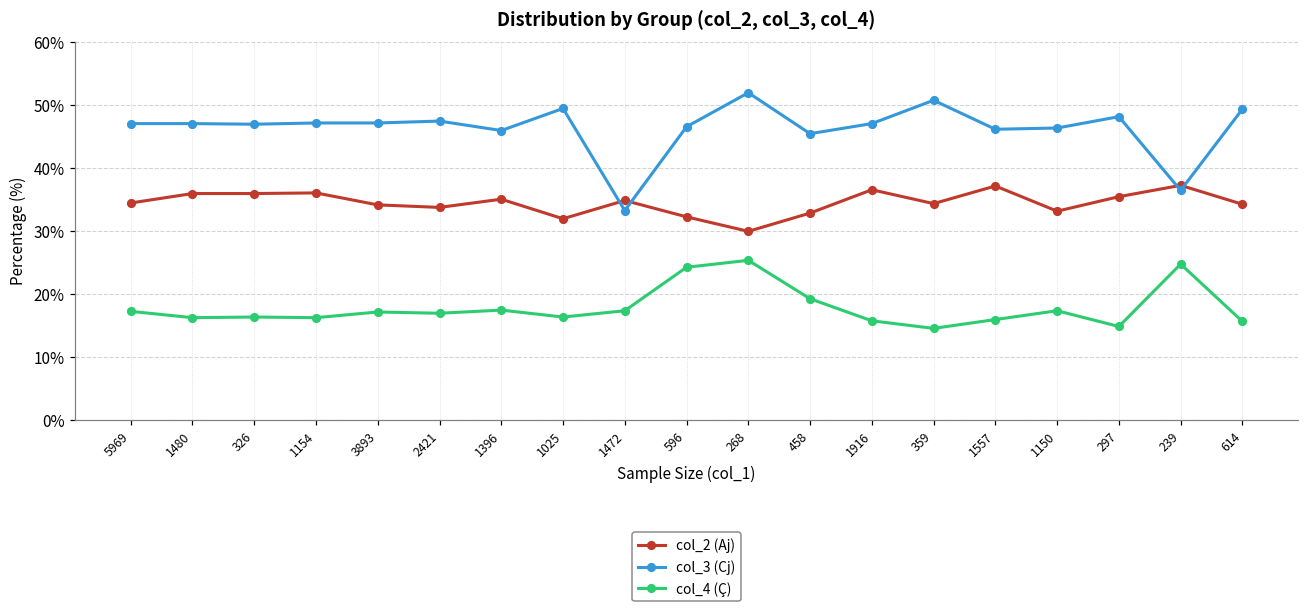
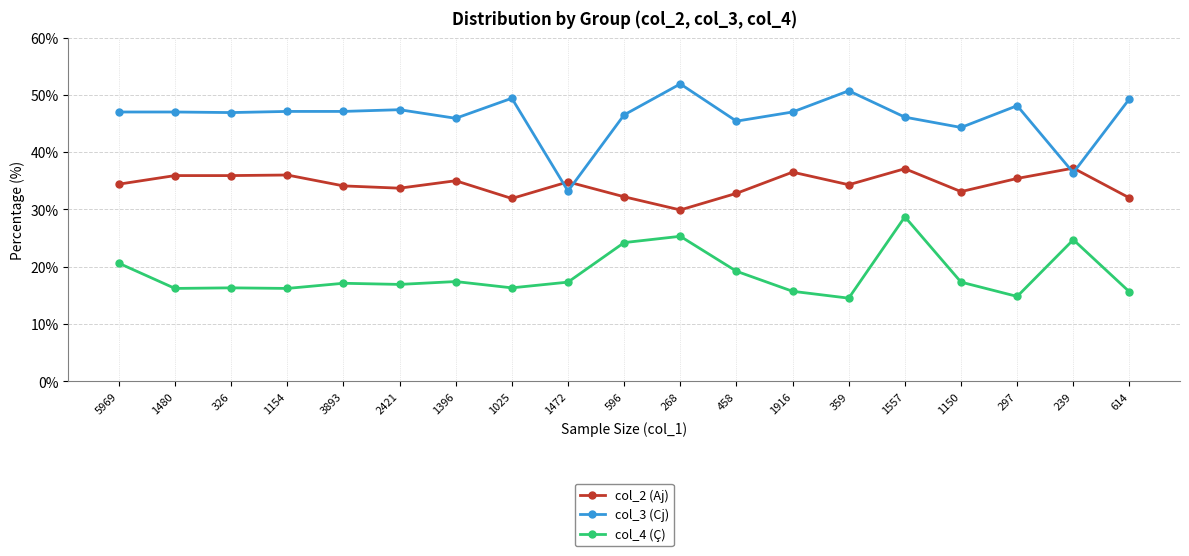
  {
    "col_2 (Aj)": {
      "5969": "34%",
      "1480": "36%",
      "326": "36%",
      "1154": "36%",
      "3893": "34%",
      "2421": "34%",
      "1396": "35%",
      "1025": "32%",
      "1472": "35%",
      "596": "32%",
      "268": "30%",
      "458": "33%",
      "1916": "37%",
      "359": "34%",
      "1557": "37%",
      "1150": "33%",
      "297": "35%",
      "239": "37%",
-     "614": "34%"
+     "614": "32%"
    },
    "col_3 (Cj)": {
      "5969": "47%",
      "1480": "47%",
      "326": "47%",
      "1154": "47%",
      "3893": "47%",
      "2421": "47%",
      "1396": "46%",
      "1025": "49%",
      "1472": "33%",
      "596": "47%",
      "268": "52%",
      "458": "45%",
      "1916": "47%",
      "359": "51%",
      "1557": "46%",
-     "1150": "46%",
+     "1150": "44%",
      "297": "48%",
      "239": "36%",
      "614": "49%"
    },
    "col_4 (Ç)": {
-     "5969": "17%",
+     "5969": "21%",
      "1480": "16%",
      "326": "16%",
      "1154": "16%",
      "3893": "17%",
      "2421": "17%",
      "1396": "17%",
      "1025": "16%",
      "1472": "17%",
      "596": "24%",
      "268": "25%",
      "458": "19%",
      "1916": "16%",
      "359": "15%",
-     "1557": "16%",
+     "1557": "29%",
      "1150": "17%",
      "297": "15%",
      "239": "25%",
      "614": "16%"
    }
  }
